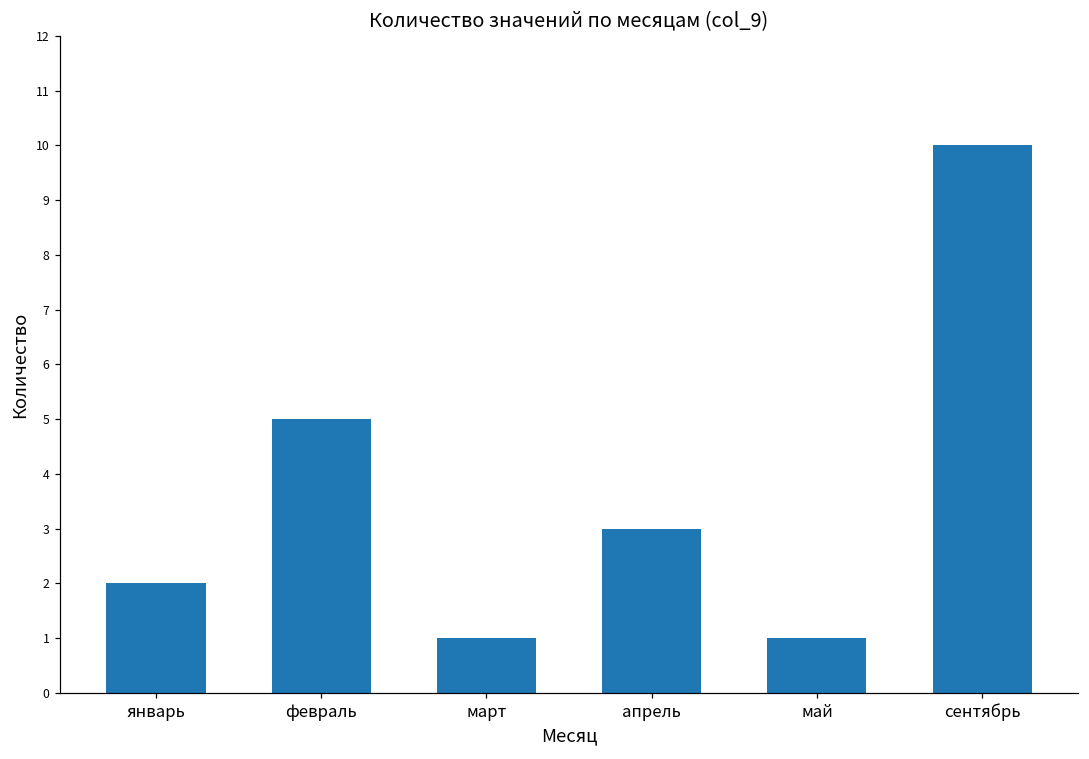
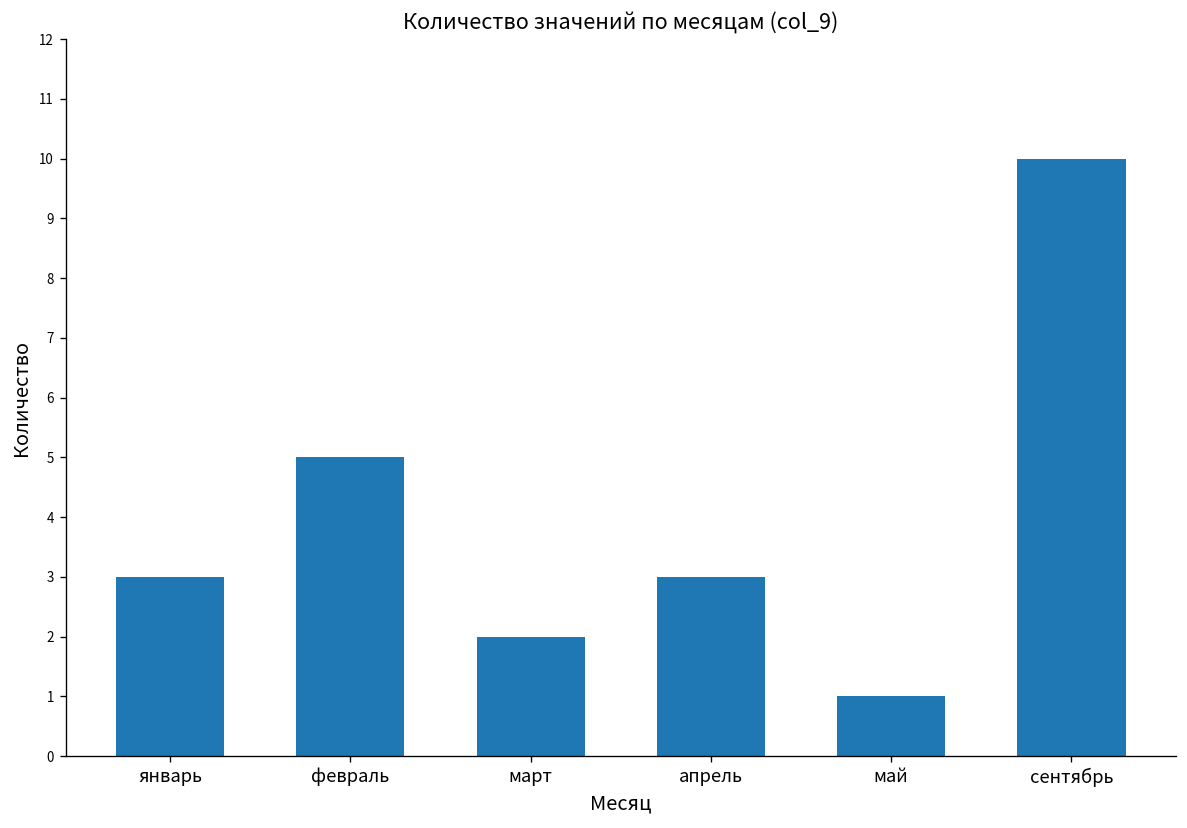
  {
-   "январь": 2,
+   "январь": 3,
    "февраль": 5,
-   "март": 1,
+   "март": 2,
    "апрель": 3,
    "май": 1,
    "сентябрь": 10
  }
